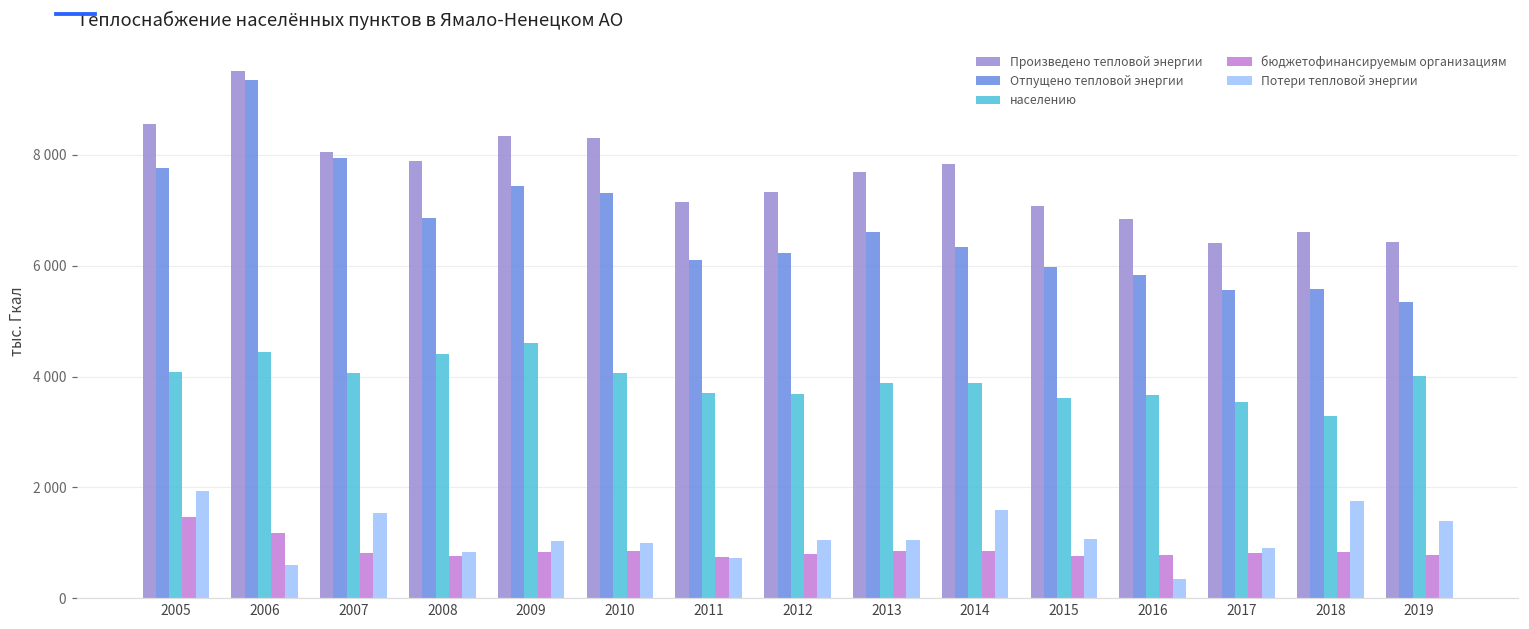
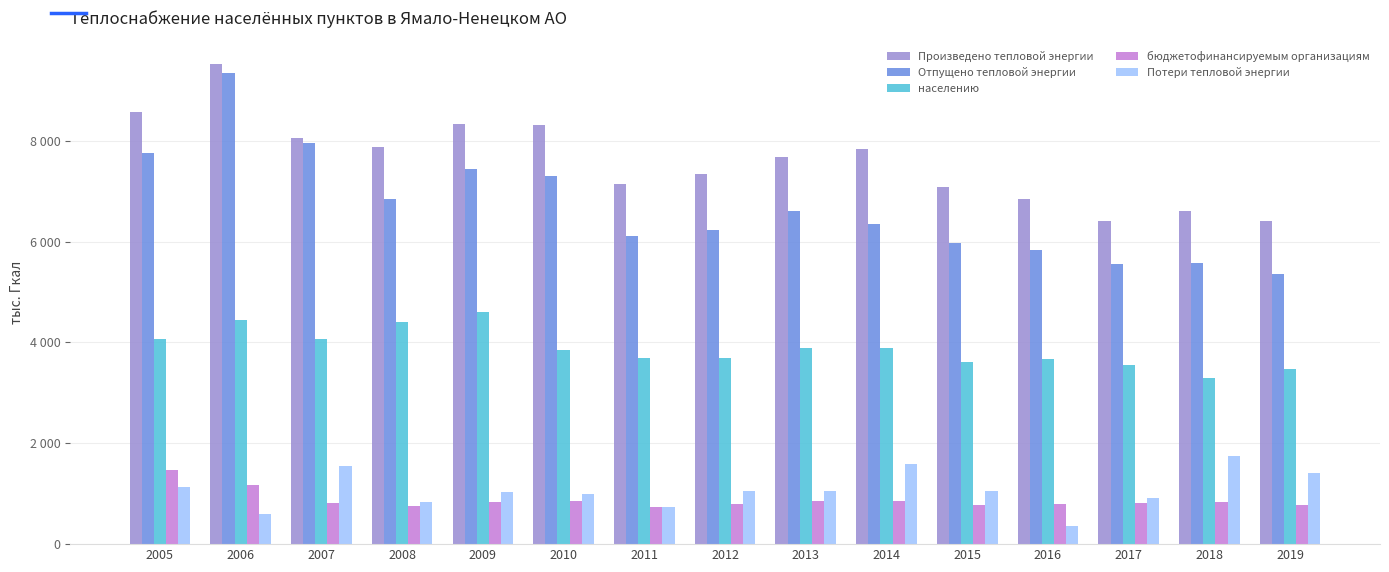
  {
    "населению": {
      "2005": 4100,
      "2006": 4400,
      "2007": 4100,
      "2008": 4400,
      "2009": 4600,
-     "2010": 4100,
+     "2010": 3800,
      "2011": 3700,
      "2012": 3700,
      "2013": 3900,
      "2014": 3900,
      "2015": 3600,
      "2016": 3700,
      "2017": 3500,
      "2018": 3300,
-     "2019": 4000
+     "2019": 3500
    },
    "Потери тепловой энергии": {
-     "2005": 1900,
+     "2005": 1100,
      "2006": 600,
      "2007": 1500,
      "2008": 800,
      "2009": 1000,
      "2010": 1000,
      "2011": 700,
      "2012": 1000,
      "2013": 1000,
      "2014": 1600,
      "2015": 1100,
      "2016": 400,
      "2017": 900,
      "2018": 1700,
      "2019": 1400
    }
  }
